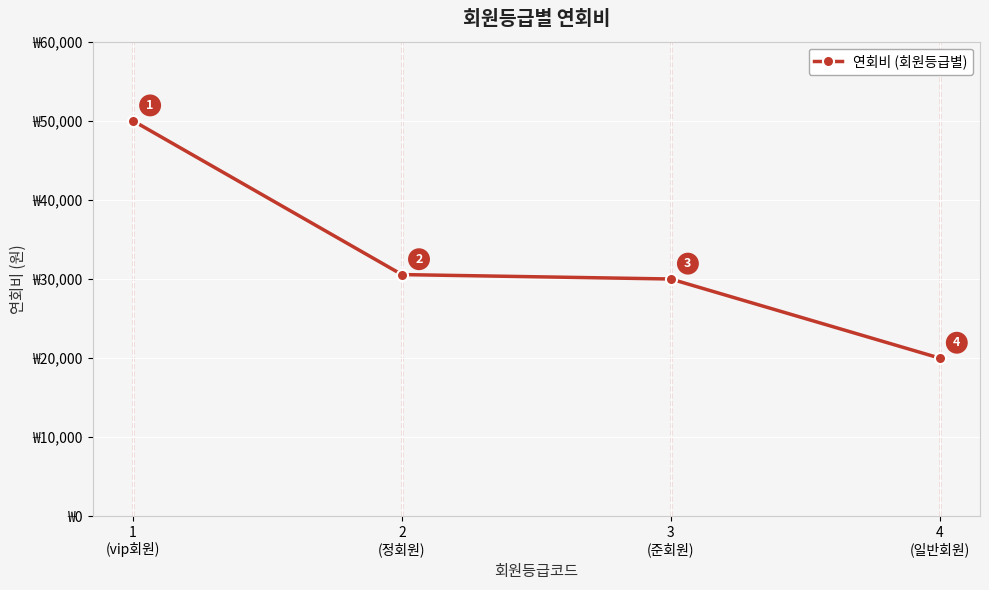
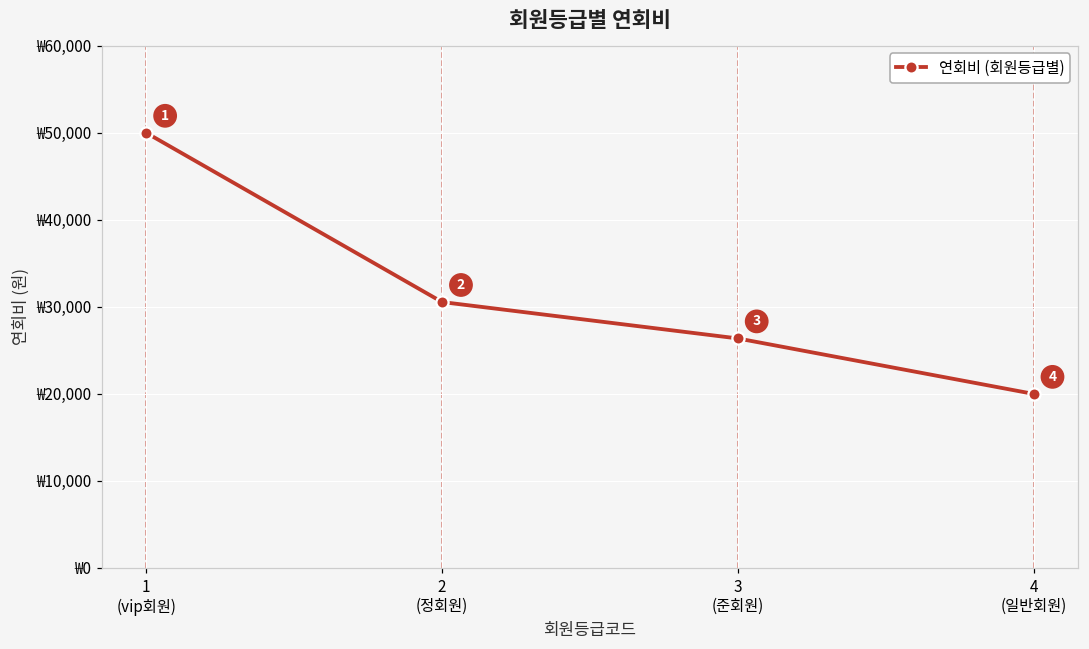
  {
-   "3 (준회원)": "₩30,000"
+   "3 (준회원)": "₩26,000"
  }
